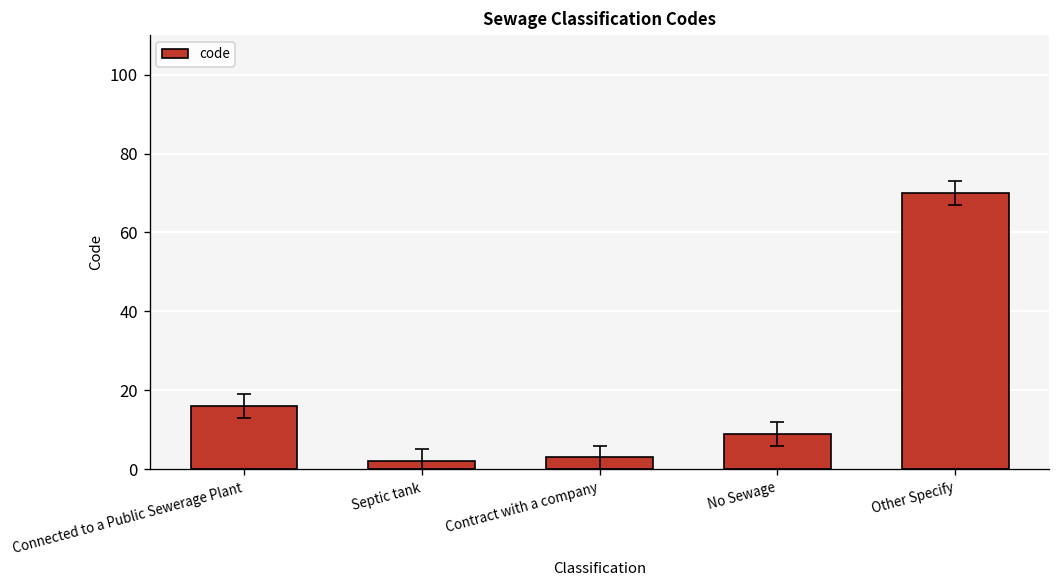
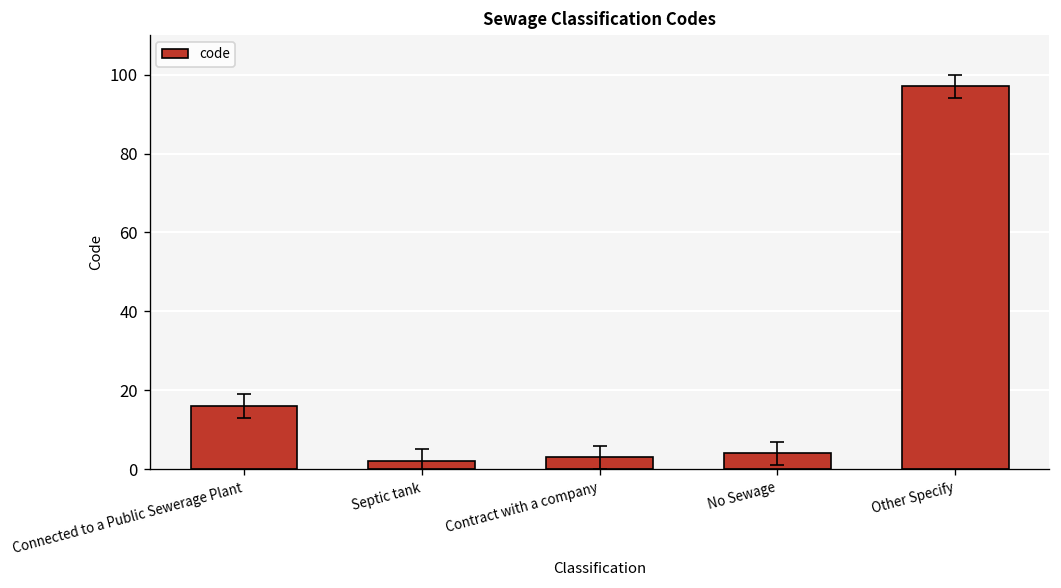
  {
    "code": {
      "Connected to a Public Sewerage Plant": 16,
      "Septic tank": 2,
      "Contract with a company": 3,
-     "No Sewage": 9,
-     "Other Specify": 70
+     "No Sewage": 4,
+     "Other Specify": 97
    }
  }
